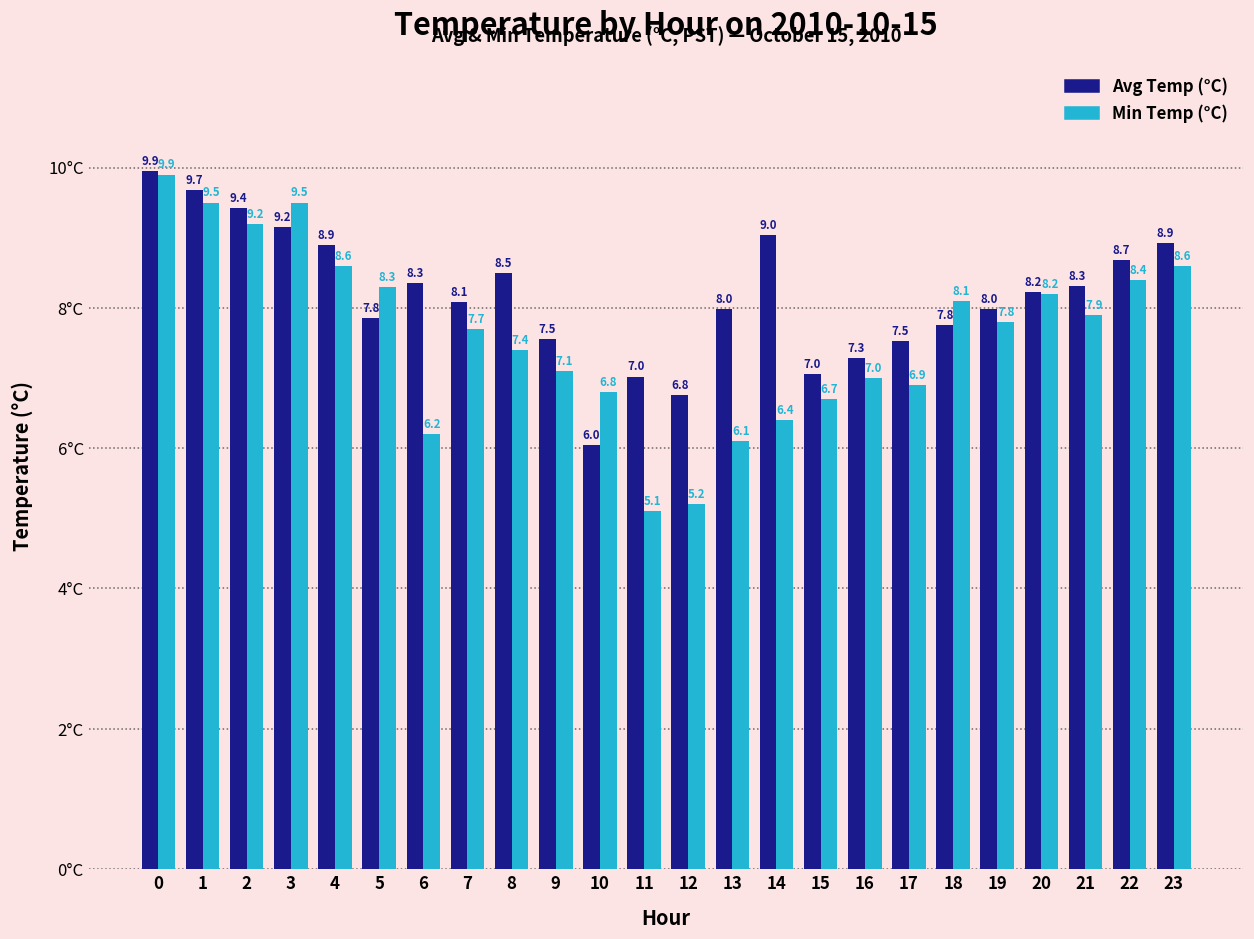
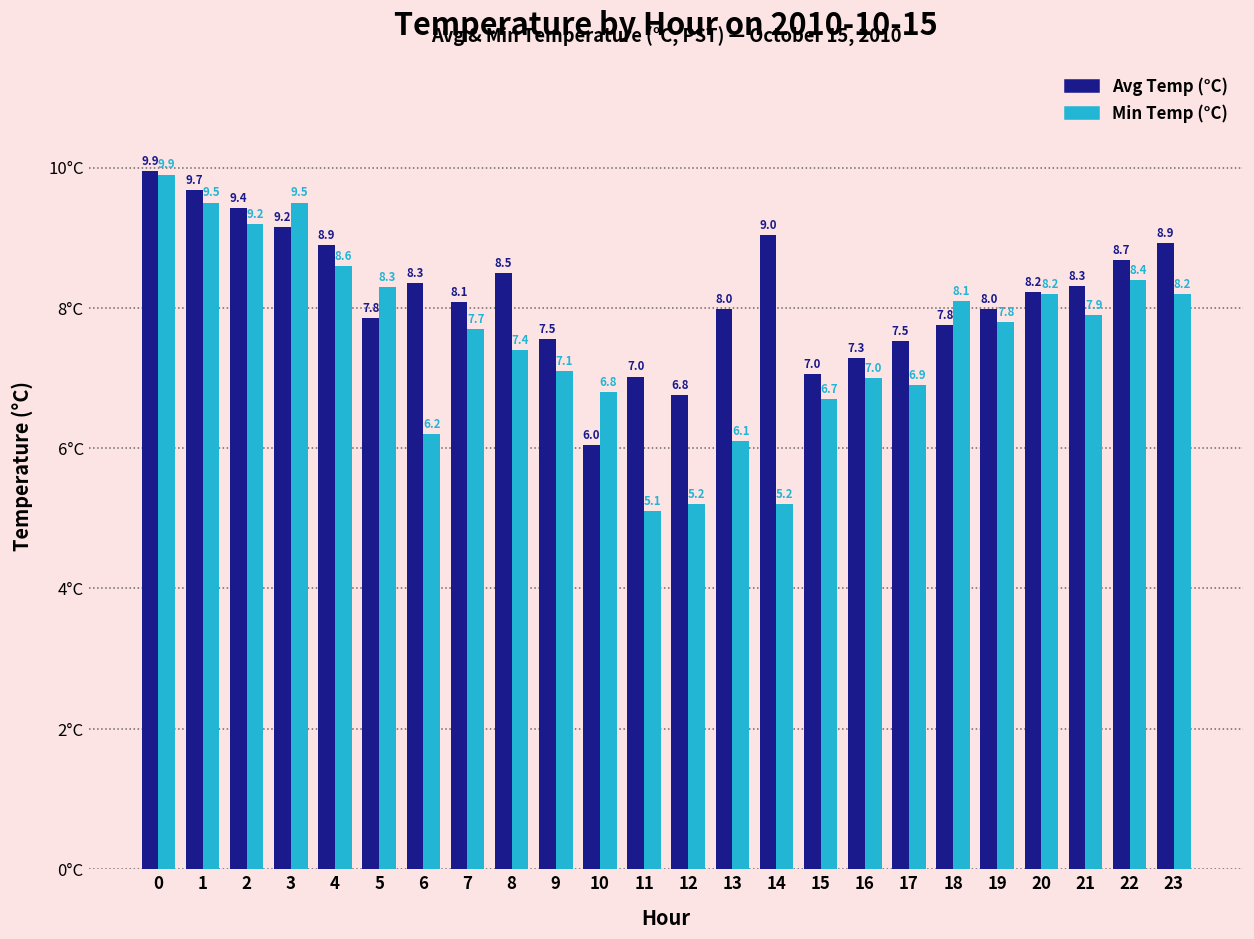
  {
    "Avg Temp (°C)": {
      "0": 9.9,
      "1": 9.7,
      "2": 9.4,
      "3": 9.2,
      "4": 8.9,
      "5": 7.8,
      "6": 8.3,
      "7": 8.1,
      "8": 8.5,
      "9": 7.5,
      "10": 6.0,
      "11": 7.0,
      "12": 6.8,
      "13": 8.0,
      "14": 9.0,
      "15": 7.0,
      "16": 7.3,
      "17": 7.5,
      "18": 7.8,
      "19": 8.0,
      "20": 8.2,
      "21": 8.3,
      "22": 8.7,
      "23": 8.9
    },
    "Min Temp (°C)": {
      "0": 9.9,
      "1": 9.5,
      "2": 9.2,
      "3": 9.5,
      "4": 8.6,
      "5": 8.3,
      "6": 6.2,
      "7": 7.7,
      "8": 7.4,
      "9": 7.1,
      "10": 6.8,
      "11": 5.1,
      "12": 5.2,
      "13": 6.1,
-     "14": 6.4,
+     "14": 5.2,
      "15": 6.7,
      "16": 7.0,
      "17": 6.9,
      "18": 8.1,
      "19": 7.8,
      "20": 8.2,
      "21": 7.9,
      "22": 8.4,
-     "23": 8.6
+     "23": 8.2
    }
  }
